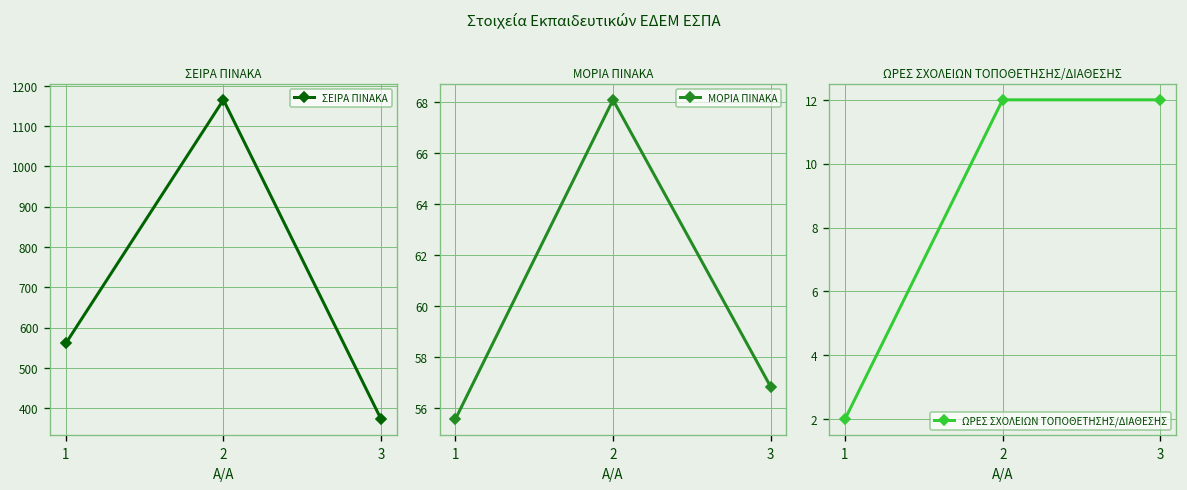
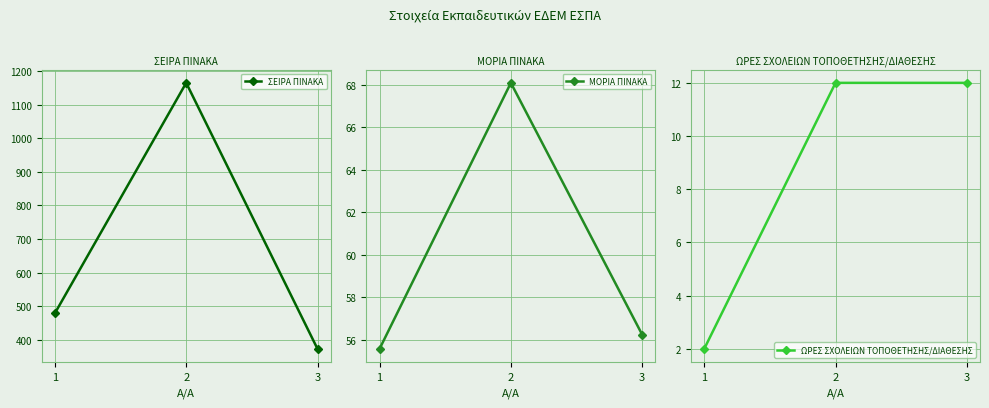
  {
    "ΣΕΙΡΑ ΠΙΝΑΚΑ": {
-     "1": 560,
+     "1": 480,
      "2": 1170,
      "3": 370
    },
    "ΜΟΡΙΑ ΠΙΝΑΚΑ": {
      "1": 55.6,
      "2": 68.1,
-     "3": 56.9
+     "3": 56.3
    },
    "ΩΡΕΣ ΣΧΟΛΕΙΩΝ ΤΟΠΟΘΕΤΗΣΗΣ/ΔΙΑΘΕΣΗΣ": {
      "1": 2.0,
      "2": 12.0,
      "3": 12.0
    }
  }
